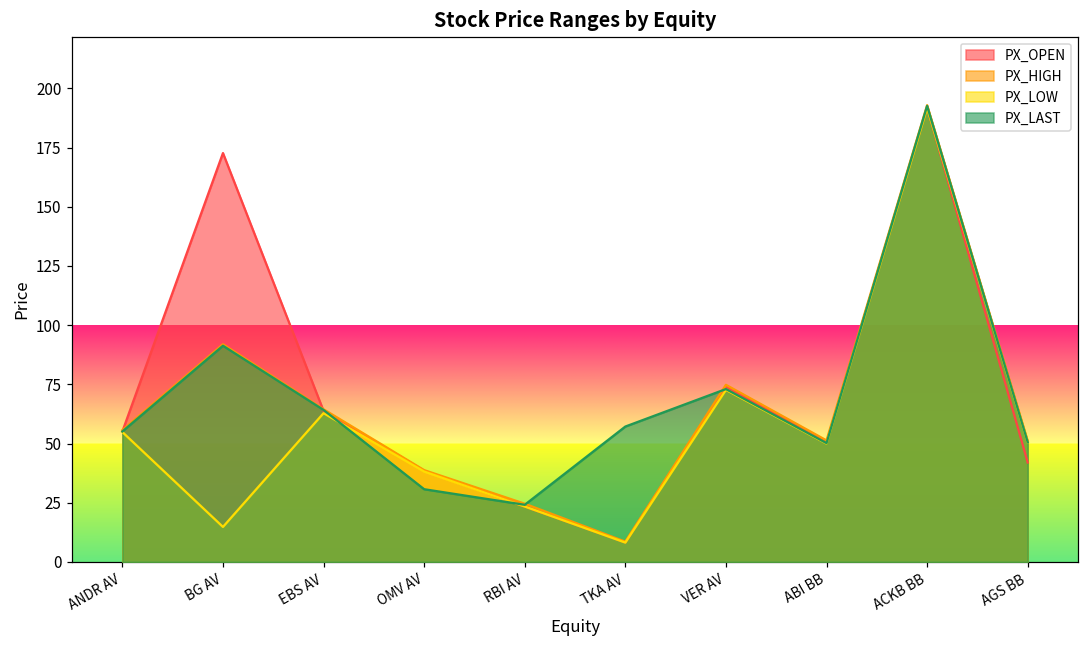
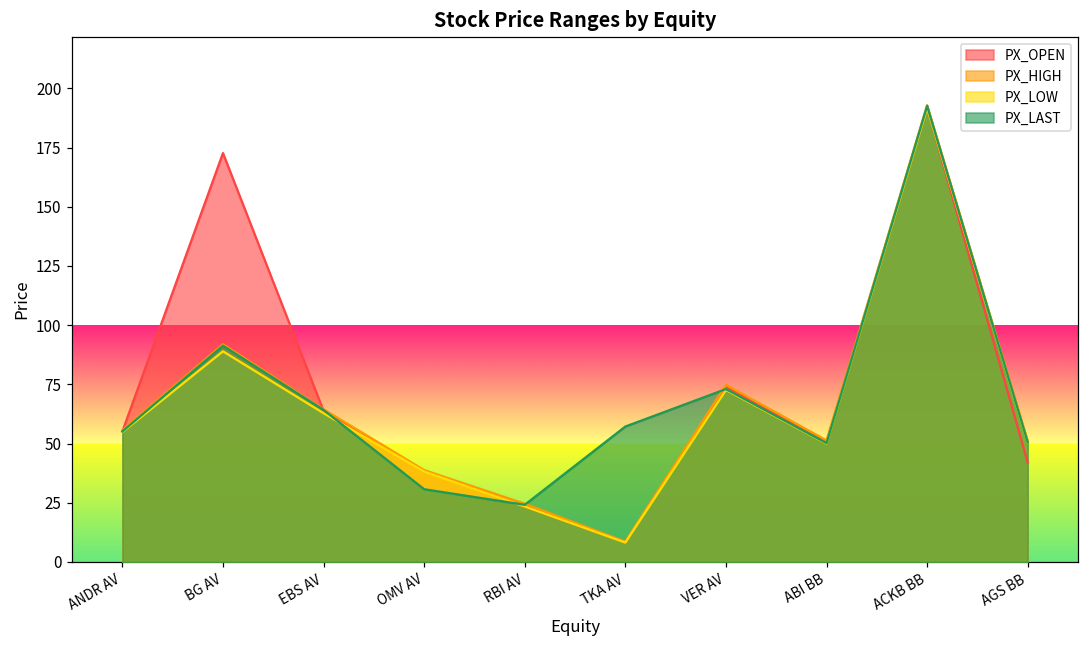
  {
    "PX_OPEN": {
      "BG AV": 173,
      "AGS BB": 42
    },
    "PX_LOW": {
-     "BG AV": 15
+     "BG AV": 89
    },
    "PX_LAST": {
      "OMV AV": 31,
      "TKA AV": 57
    }
  }
